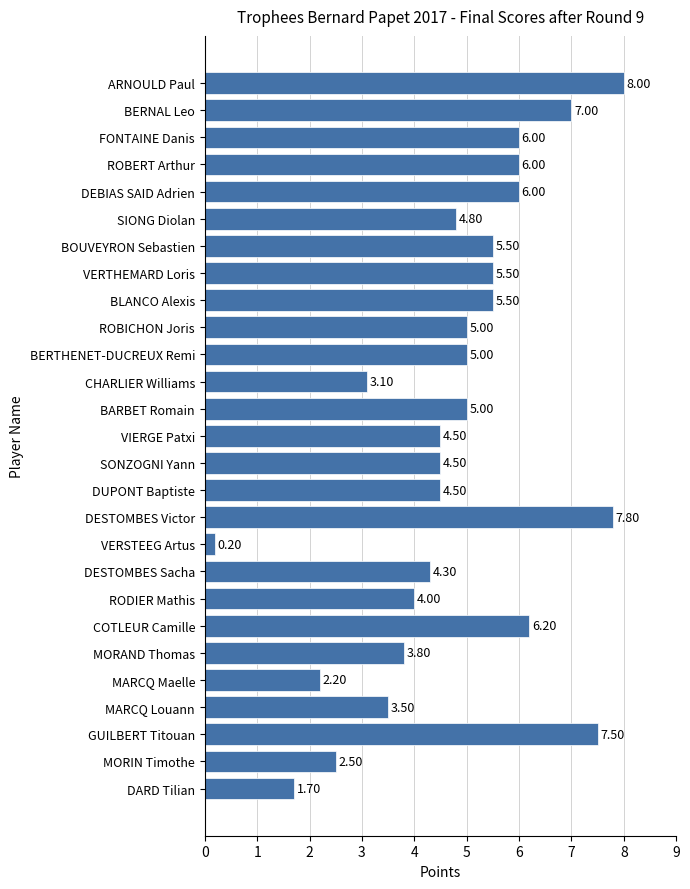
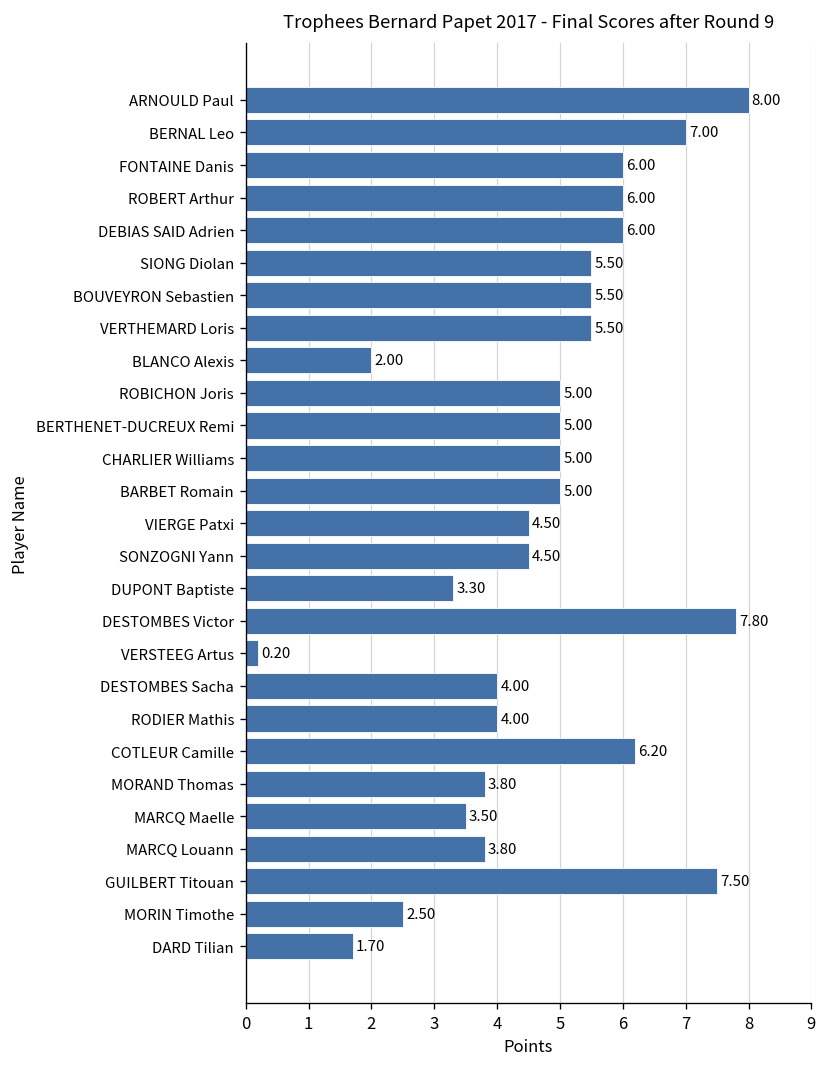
  {
    "ARNOULD Paul": 8.00,
    "BERNAL Leo": 7.00,
    "FONTAINE Danis": 6.00,
    "ROBERT Arthur": 6.00,
    "DEBIAS SAID Adrien": 6.00,
-   "SIONG Diolan": 4.80,
+   "SIONG Diolan": 5.50,
    "BOUVEYRON Sebastien": 5.50,
    "VERTHEMARD Loris": 5.50,
-   "BLANCO Alexis": 5.50,
+   "BLANCO Alexis": 2.00,
    "ROBICHON Joris": 5.00,
    "BERTHENET-DUCREUX Remi": 5.00,
-   "CHARLIER Williams": 3.10,
+   "CHARLIER Williams": 5.00,
    "BARBET Romain": 5.00,
    "VIERGE Patxi": 4.50,
    "SONZOGNI Yann": 4.50,
-   "DUPONT Baptiste": 4.50,
+   "DUPONT Baptiste": 3.30,
    "DESTOMBES Victor": 7.80,
    "VERSTEEG Artus": 0.20,
-   "DESTOMBES Sacha": 4.30,
+   "DESTOMBES Sacha": 4.00,
    "RODIER Mathis": 4.00,
    "COTLEUR Camille": 6.20,
    "MORAND Thomas": 3.80,
-   "MARCQ Maelle": 2.20,
-   "MARCQ Louann": 3.50,
+   "MARCQ Maelle": 3.50,
+   "MARCQ Louann": 3.80,
    "GUILBERT Titouan": 7.50,
    "MORIN Timothe": 2.50,
    "DARD Tilian": 1.70
  }
